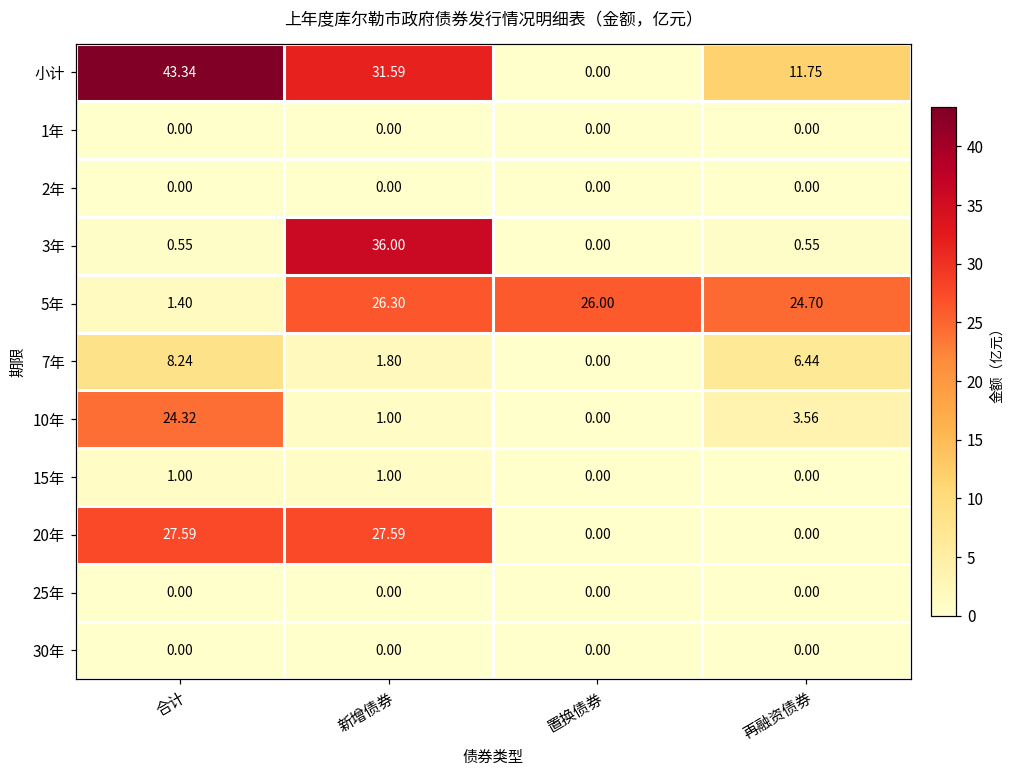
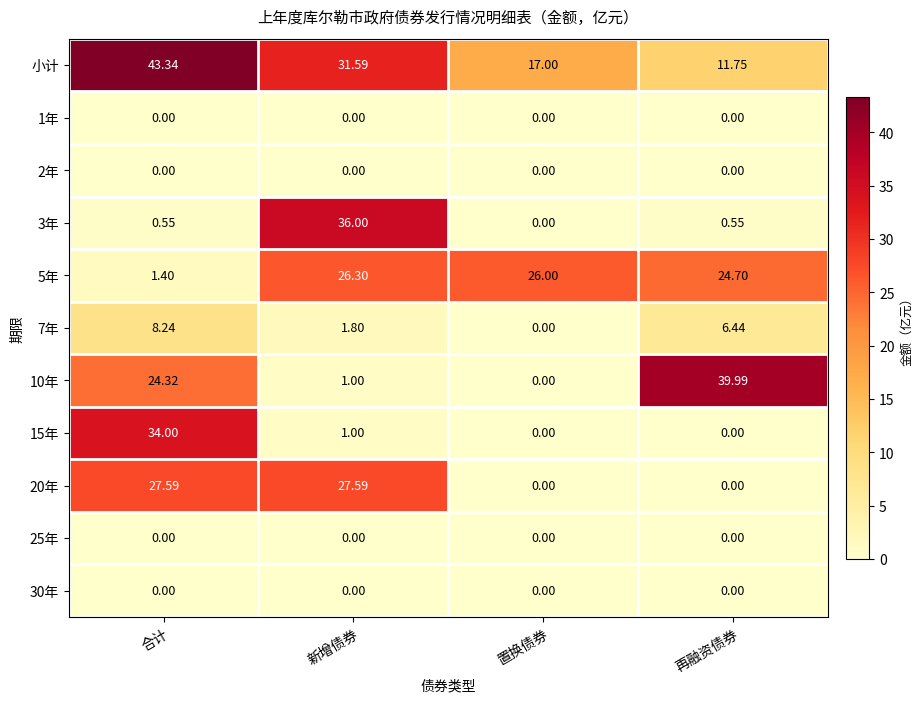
  {
    "小计": {
      "合计": 43.34,
      "新增债券": 31.59,
-     "置换债券": 0.00,
+     "置换债券": 17.00,
      "再融资债券": 11.75
    },
    "1年": {
      "合计": 0.00,
      "新增债券": 0.00,
      "置换债券": 0.00,
      "再融资债券": 0.00
    },
    "2年": {
      "合计": 0.00,
      "新增债券": 0.00,
      "置换债券": 0.00,
      "再融资债券": 0.00
    },
    "3年": {
      "合计": 0.55,
      "新增债券": 36.00,
      "置换债券": 0.00,
      "再融资债券": 0.55
    },
    "5年": {
      "合计": 1.40,
      "新增债券": 26.30,
      "置换债券": 26.00,
      "再融资债券": 24.70
    },
    "7年": {
      "合计": 8.24,
      "新增债券": 1.80,
      "置换债券": 0.00,
      "再融资债券": 6.44
    },
    "10年": {
      "合计": 24.32,
      "新增债券": 1.00,
      "置换债券": 0.00,
-     "再融资债券": 3.56
+     "再融资债券": 39.99
    },
    "15年": {
-     "合计": 1.00,
+     "合计": 34.00,
      "新增债券": 1.00,
      "置换债券": 0.00,
      "再融资债券": 0.00
    },
    "20年": {
      "合计": 27.59,
      "新增债券": 27.59,
      "置换债券": 0.00,
      "再融资债券": 0.00
    },
    "25年": {
      "合计": 0.00,
      "新增债券": 0.00,
      "置换债券": 0.00,
      "再融资债券": 0.00
    },
    "30年": {
      "合计": 0.00,
      "新增债券": 0.00,
      "置换债券": 0.00,
      "再融资债券": 0.00
    }
  }
